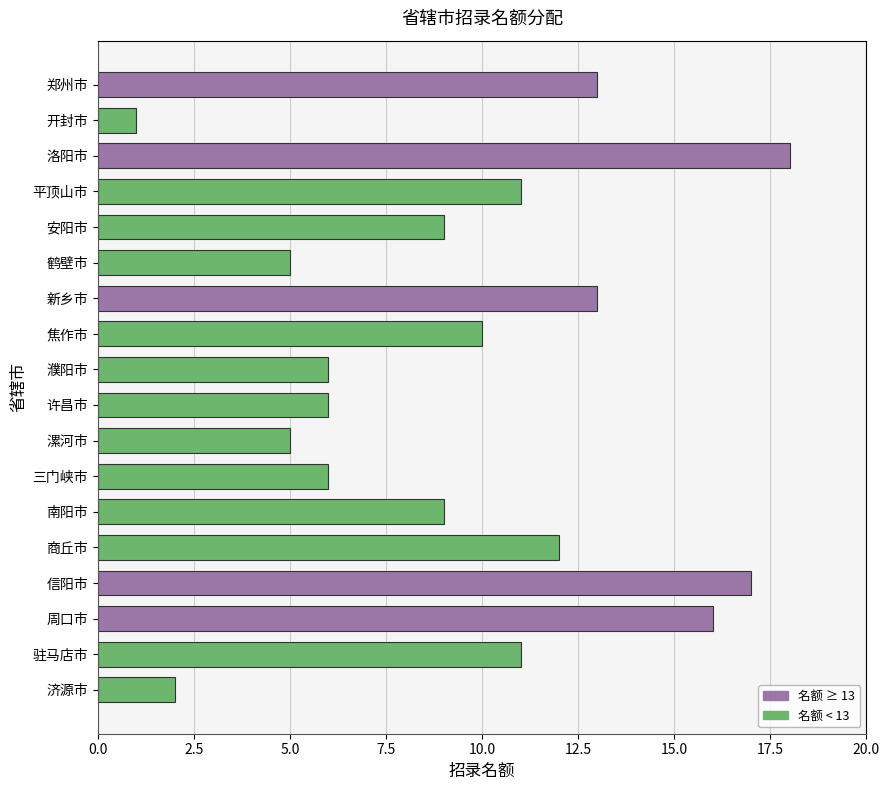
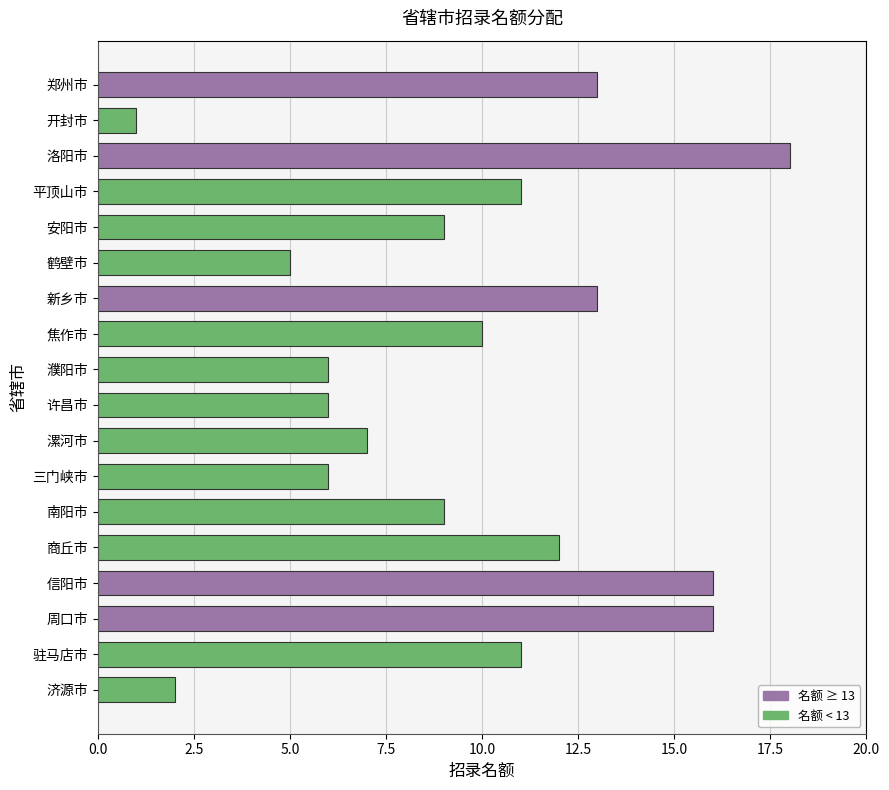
  {
    "郑州市": 13,
    "开封市": 1,
    "洛阳市": 18,
    "平顶山市": 11,
    "安阳市": 9,
    "鹤壁市": 5,
    "新乡市": 13,
    "焦作市": 10,
    "濮阳市": 6,
    "许昌市": 6,
-   "漯河市": 5,
+   "漯河市": 7,
    "三门峡市": 6,
    "南阳市": 9,
    "商丘市": 12,
-   "信阳市": 17,
+   "信阳市": 16,
    "周口市": 16,
    "驻马店市": 11,
    "济源市": 2
  }
